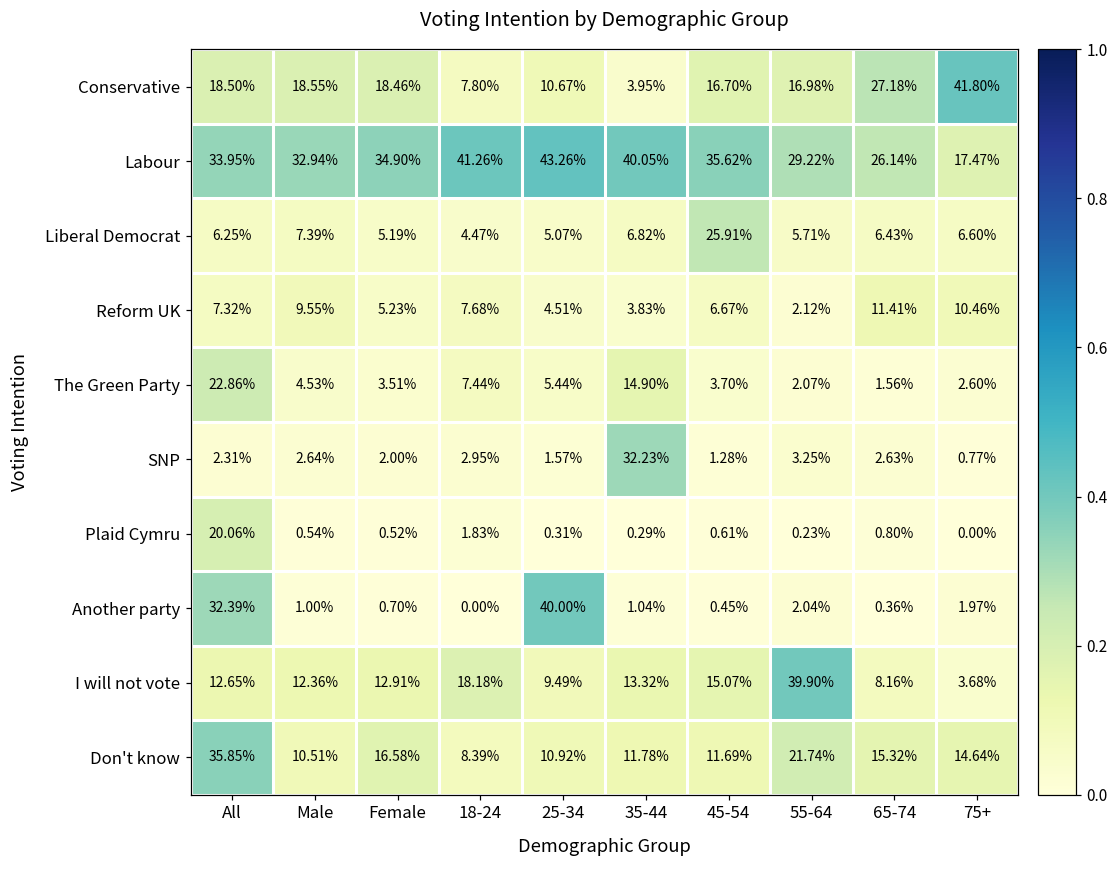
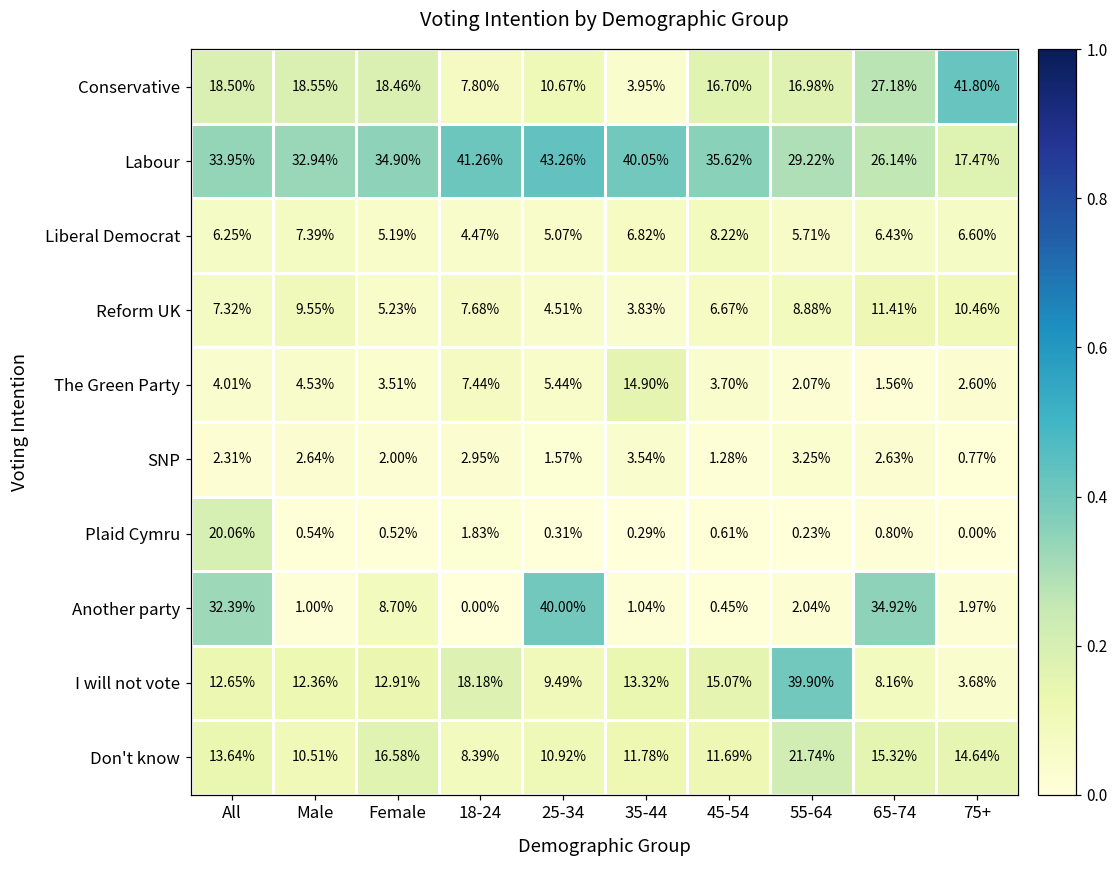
  {
    "Conservative": {
      "All": "18.50%",
      "Male": "18.55%",
      "Female": "18.46%",
      "18-24": "7.80%",
      "25-34": "10.67%",
      "35-44": "3.95%",
      "45-54": "16.70%",
      "55-64": "16.98%",
      "65-74": "27.18%",
      "75+": "41.80%"
    },
    "Labour": {
      "All": "33.95%",
      "Male": "32.94%",
      "Female": "34.90%",
      "18-24": "41.26%",
      "25-34": "43.26%",
      "35-44": "40.05%",
      "45-54": "35.62%",
      "55-64": "29.22%",
      "65-74": "26.14%",
      "75+": "17.47%"
    },
    "Liberal Democrat": {
      "All": "6.25%",
      "Male": "7.39%",
      "Female": "5.19%",
      "18-24": "4.47%",
      "25-34": "5.07%",
      "35-44": "6.82%",
-     "45-54": "25.91%",
+     "45-54": "8.22%",
      "55-64": "5.71%",
      "65-74": "6.43%",
      "75+": "6.60%"
    },
    "Reform UK": {
      "All": "7.32%",
      "Male": "9.55%",
      "Female": "5.23%",
      "18-24": "7.68%",
      "25-34": "4.51%",
      "35-44": "3.83%",
      "45-54": "6.67%",
-     "55-64": "2.12%",
+     "55-64": "8.88%",
      "65-74": "11.41%",
      "75+": "10.46%"
    },
    "The Green Party": {
-     "All": "22.86%",
+     "All": "4.01%",
      "Male": "4.53%",
      "Female": "3.51%",
      "18-24": "7.44%",
      "25-34": "5.44%",
      "35-44": "14.90%",
      "45-54": "3.70%",
      "55-64": "2.07%",
      "65-74": "1.56%",
      "75+": "2.60%"
    },
    "SNP": {
      "All": "2.31%",
      "Male": "2.64%",
      "Female": "2.00%",
      "18-24": "2.95%",
      "25-34": "1.57%",
-     "35-44": "32.23%",
+     "35-44": "3.54%",
      "45-54": "1.28%",
      "55-64": "3.25%",
      "65-74": "2.63%",
      "75+": "0.77%"
    },
    "Plaid Cymru": {
      "All": "20.06%",
      "Male": "0.54%",
      "Female": "0.52%",
      "18-24": "1.83%",
      "25-34": "0.31%",
      "35-44": "0.29%",
      "45-54": "0.61%",
      "55-64": "0.23%",
      "65-74": "0.80%",
      "75+": "0.00%"
    },
    "Another party": {
      "All": "32.39%",
      "Male": "1.00%",
-     "Female": "0.70%",
+     "Female": "8.70%",
      "18-24": "0.00%",
      "25-34": "40.00%",
      "35-44": "1.04%",
      "45-54": "0.45%",
      "55-64": "2.04%",
-     "65-74": "0.36%",
+     "65-74": "34.92%",
      "75+": "1.97%"
    },
    "I will not vote": {
      "All": "12.65%",
      "Male": "12.36%",
      "Female": "12.91%",
      "18-24": "18.18%",
      "25-34": "9.49%",
      "35-44": "13.32%",
      "45-54": "15.07%",
      "55-64": "39.90%",
      "65-74": "8.16%",
      "75+": "3.68%"
    },
    "Don't know": {
-     "All": "35.85%",
+     "All": "13.64%",
      "Male": "10.51%",
      "Female": "16.58%",
      "18-24": "8.39%",
      "25-34": "10.92%",
      "35-44": "11.78%",
      "45-54": "11.69%",
      "55-64": "21.74%",
      "65-74": "15.32%",
      "75+": "14.64%"
    }
  }
